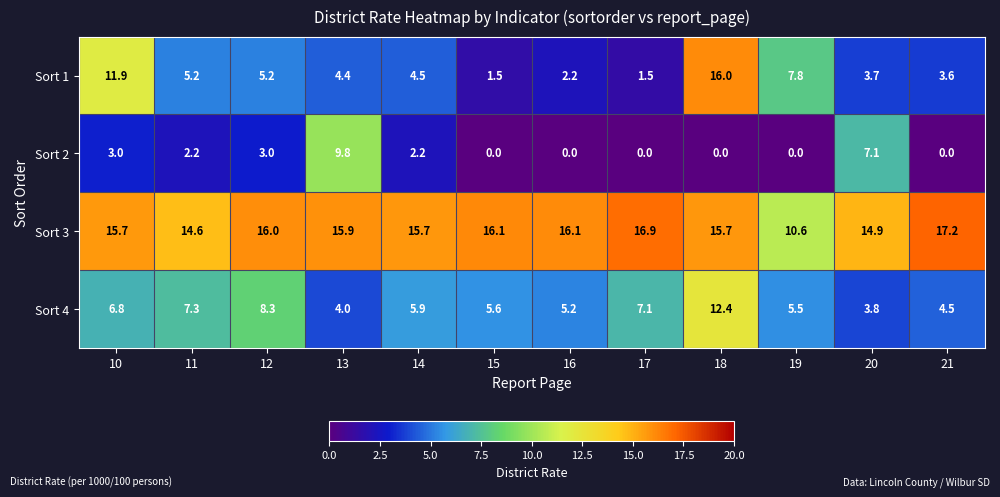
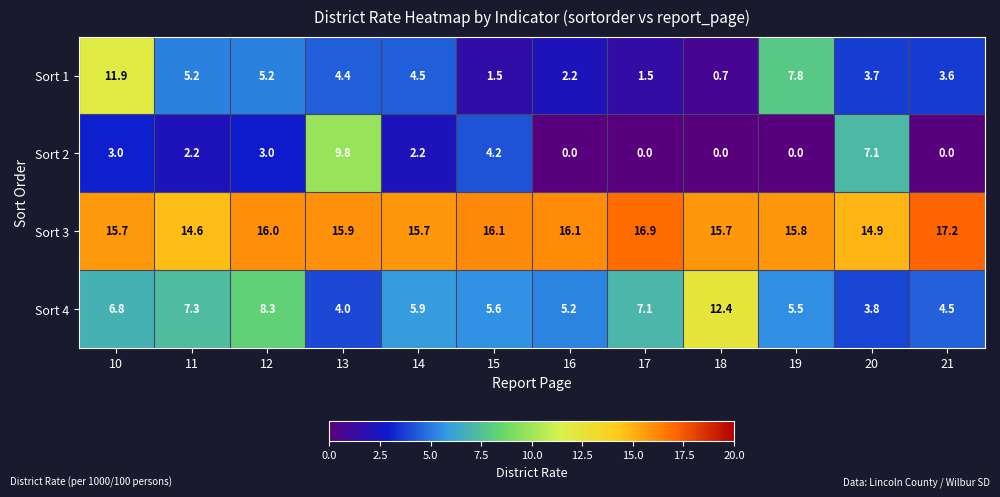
  {
    "Sort 1": {
      "10": 11.9,
      "11": 5.2,
      "12": 5.2,
      "13": 4.4,
      "14": 4.5,
      "15": 1.5,
      "16": 2.2,
      "17": 1.5,
-     "18": 16.0,
+     "18": 0.7,
      "19": 7.8,
      "20": 3.7,
      "21": 3.6
    },
    "Sort 2": {
      "10": 3.0,
      "11": 2.2,
      "12": 3.0,
      "13": 9.8,
      "14": 2.2,
-     "15": 0.0,
+     "15": 4.2,
      "16": 0.0,
      "17": 0.0,
      "18": 0.0,
      "19": 0.0,
      "20": 7.1,
      "21": 0.0
    },
    "Sort 3": {
      "10": 15.7,
      "11": 14.6,
      "12": 16.0,
      "13": 15.9,
      "14": 15.7,
      "15": 16.1,
      "16": 16.1,
      "17": 16.9,
      "18": 15.7,
-     "19": 10.6,
+     "19": 15.8,
      "20": 14.9,
      "21": 17.2
    },
    "Sort 4": {
      "10": 6.8,
      "11": 7.3,
      "12": 8.3,
      "13": 4.0,
      "14": 5.9,
      "15": 5.6,
      "16": 5.2,
      "17": 7.1,
      "18": 12.4,
      "19": 5.5,
      "20": 3.8,
      "21": 4.5
    }
  }
